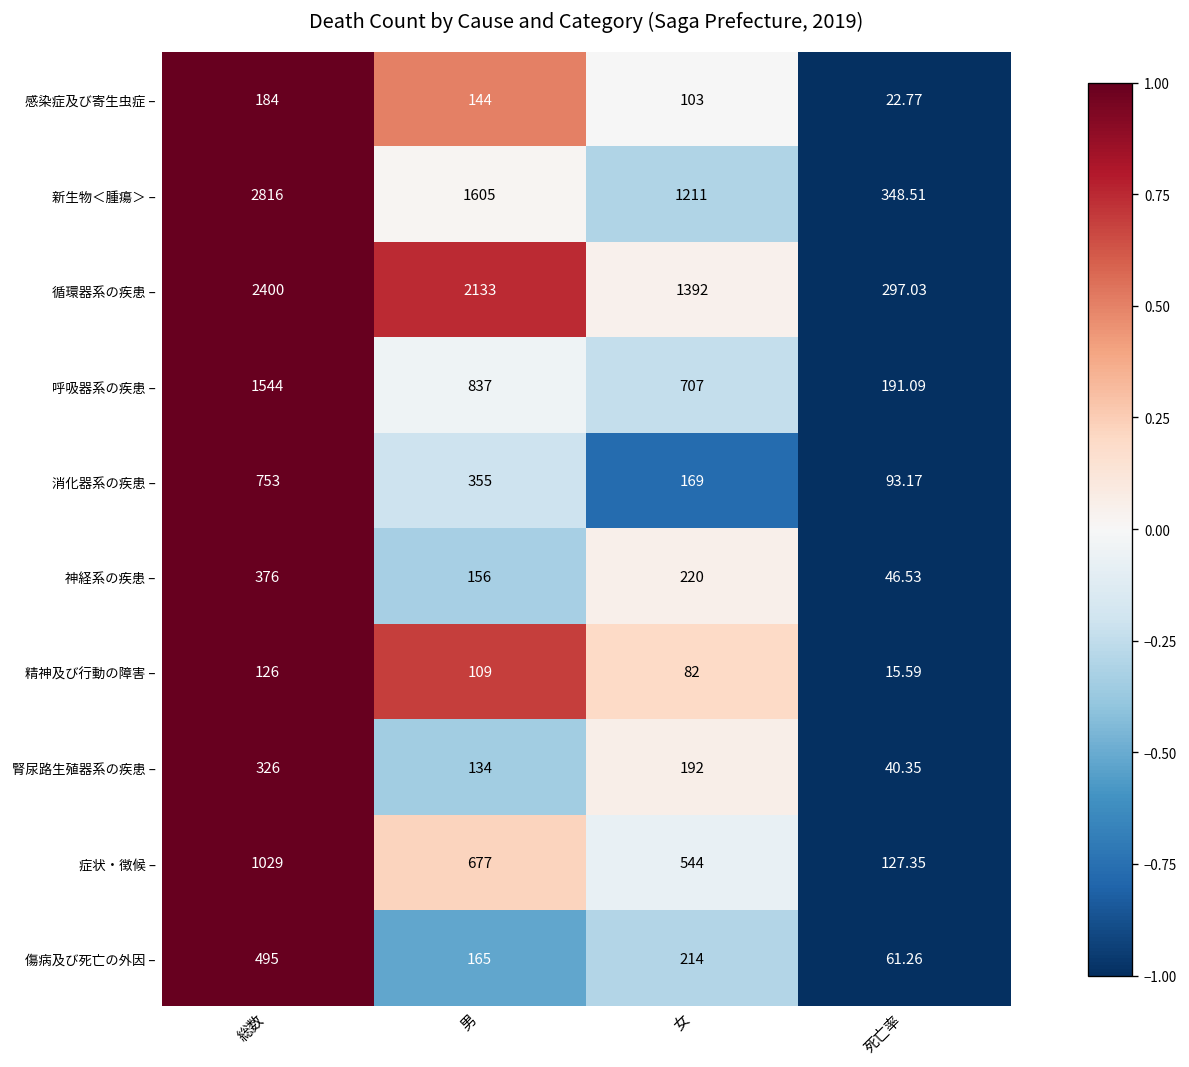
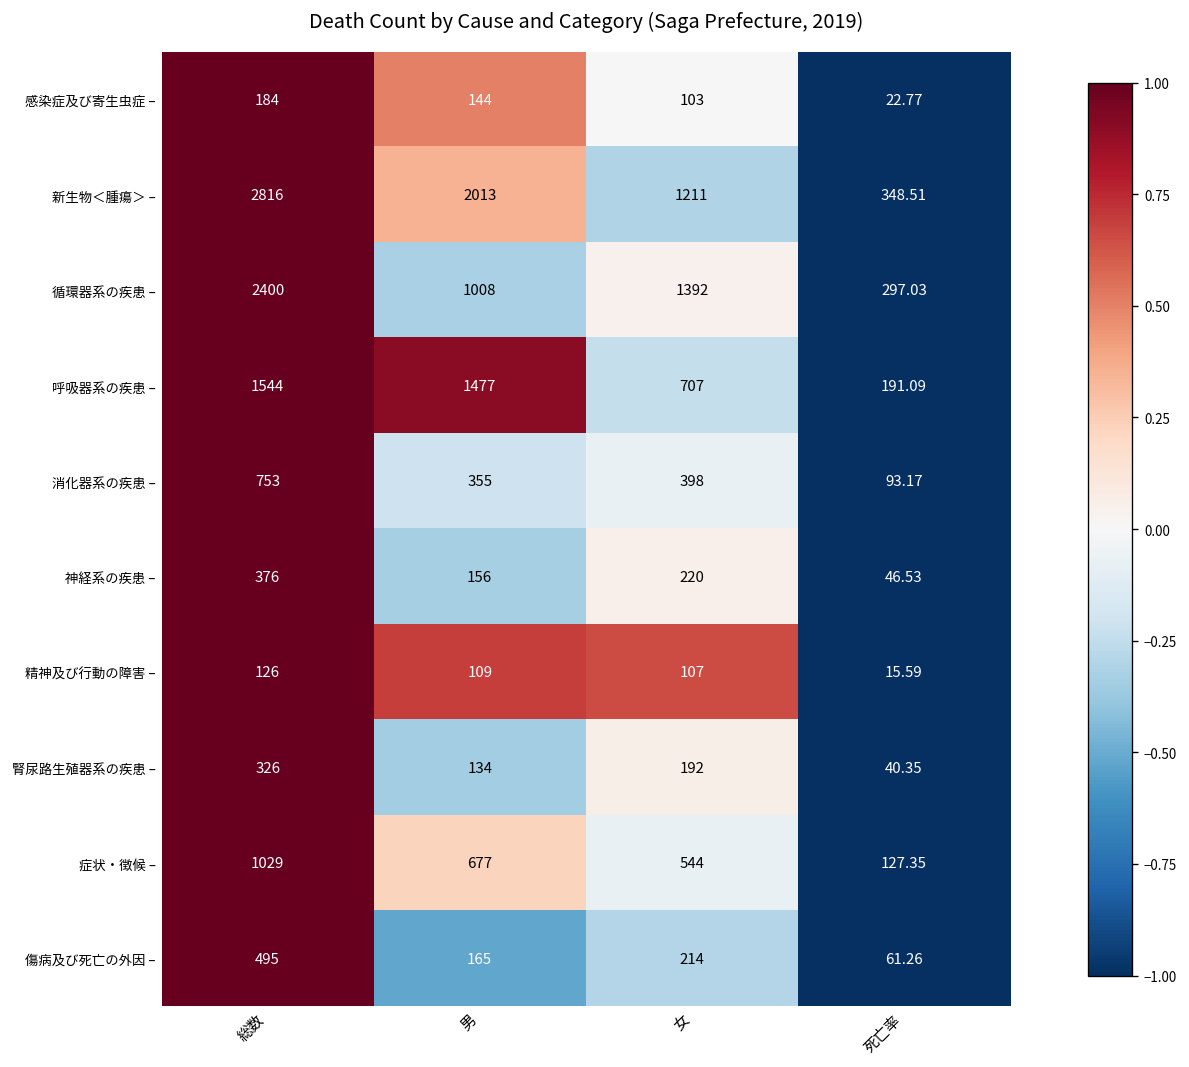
  {
    "感染症及び寄生虫症 –": {
      "総数": 184,
      "男": 144,
      "女": 103,
      "死亡率": 22.77
    },
    "新生物＜腫瘍＞ –": {
      "総数": 2816,
-     "男": 1605,
+     "男": 2013,
      "女": 1211,
      "死亡率": 348.51
    },
    "循環器系の疾患 –": {
      "総数": 2400,
-     "男": 2133,
+     "男": 1008,
      "女": 1392,
      "死亡率": 297.03
    },
    "呼吸器系の疾患 –": {
      "総数": 1544,
-     "男": 837,
+     "男": 1477,
      "女": 707,
      "死亡率": 191.09
    },
    "消化器系の疾患 –": {
      "総数": 753,
      "男": 355,
-     "女": 169,
+     "女": 398,
      "死亡率": 93.17
    },
    "神経系の疾患 –": {
      "総数": 376,
      "男": 156,
      "女": 220,
      "死亡率": 46.53
    },
    "精神及び行動の障害 –": {
      "総数": 126,
      "男": 109,
-     "女": 82,
+     "女": 107,
      "死亡率": 15.59
    },
    "腎尿路生殖器系の疾患 –": {
      "総数": 326,
      "男": 134,
      "女": 192,
      "死亡率": 40.35
    },
    "症状・徴候 –": {
      "総数": 1029,
      "男": 677,
      "女": 544,
      "死亡率": 127.35
    },
    "傷病及び死亡の外因 –": {
      "総数": 495,
      "男": 165,
      "女": 214,
      "死亡率": 61.26
    }
  }
